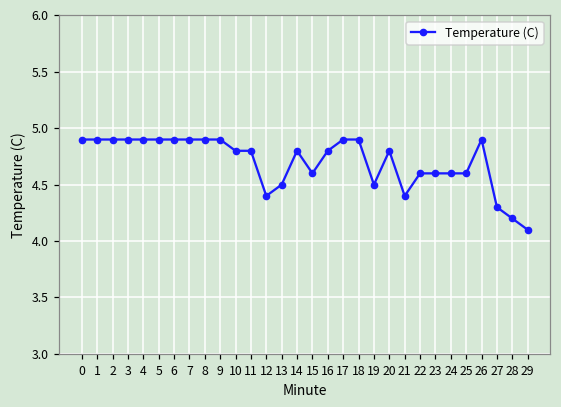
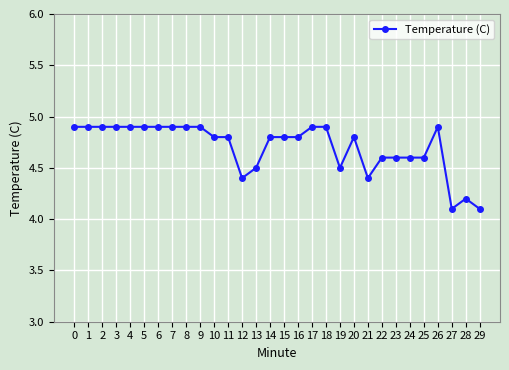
  {
    "0": 4.9,
    "1": 4.9,
    "2": 4.9,
    "3": 4.9,
    "4": 4.9,
    "5": 4.9,
    "6": 4.9,
    "7": 4.9,
    "8": 4.9,
    "9": 4.9,
    "10": 4.8,
    "11": 4.8,
    "12": 4.4,
    "13": 4.5,
    "14": 4.8,
-   "15": 4.6,
+   "15": 4.8,
    "16": 4.8,
    "17": 4.9,
    "18": 4.9,
    "19": 4.5,
    "20": 4.8,
    "21": 4.4,
    "22": 4.6,
    "23": 4.6,
    "24": 4.6,
    "25": 4.6,
    "26": 4.9,
-   "27": 4.3,
+   "27": 4.1,
    "28": 4.2,
    "29": 4.1
  }
